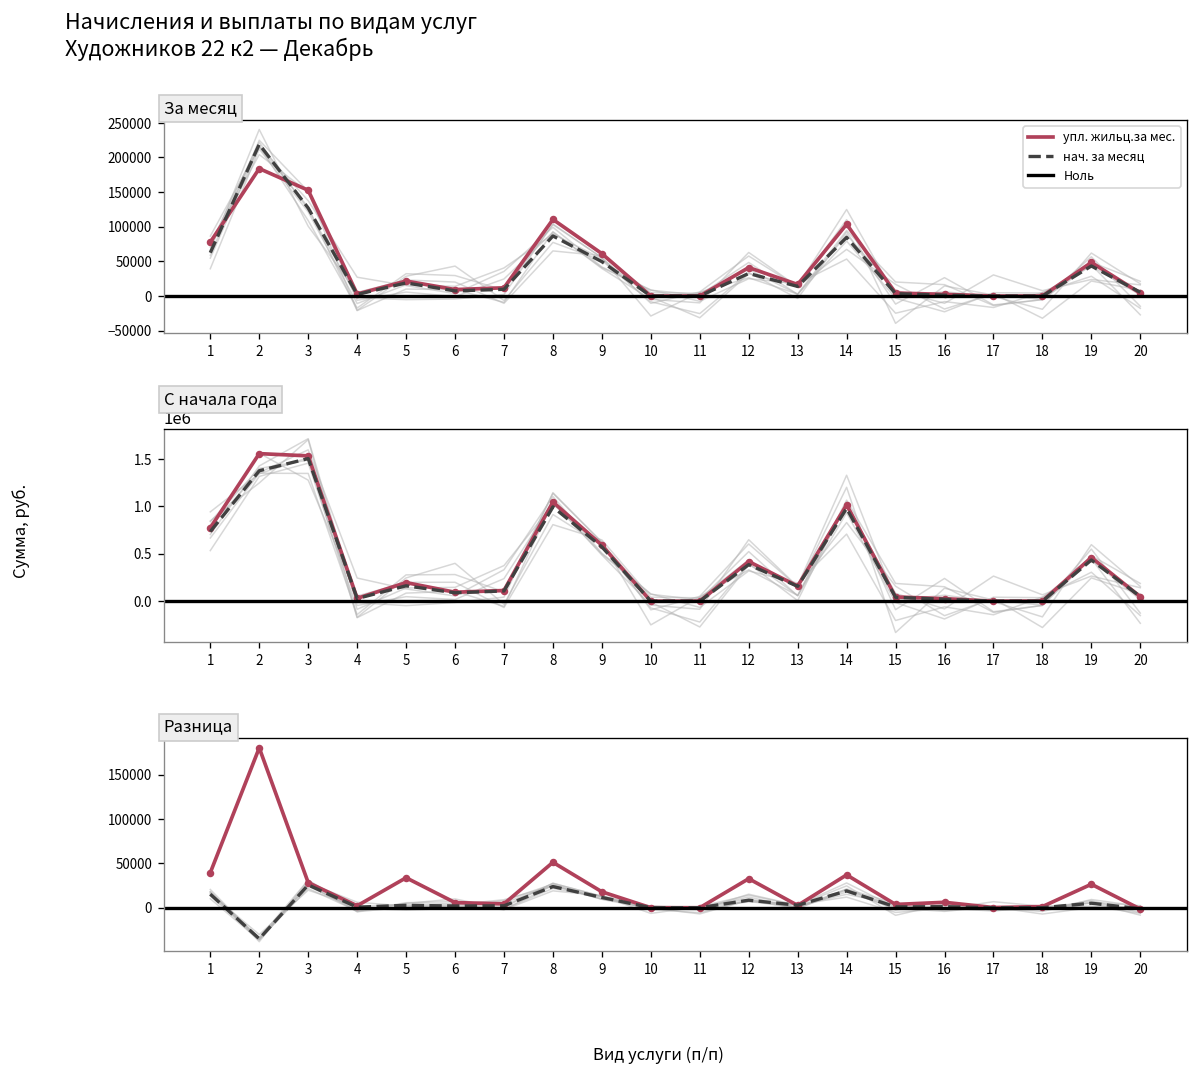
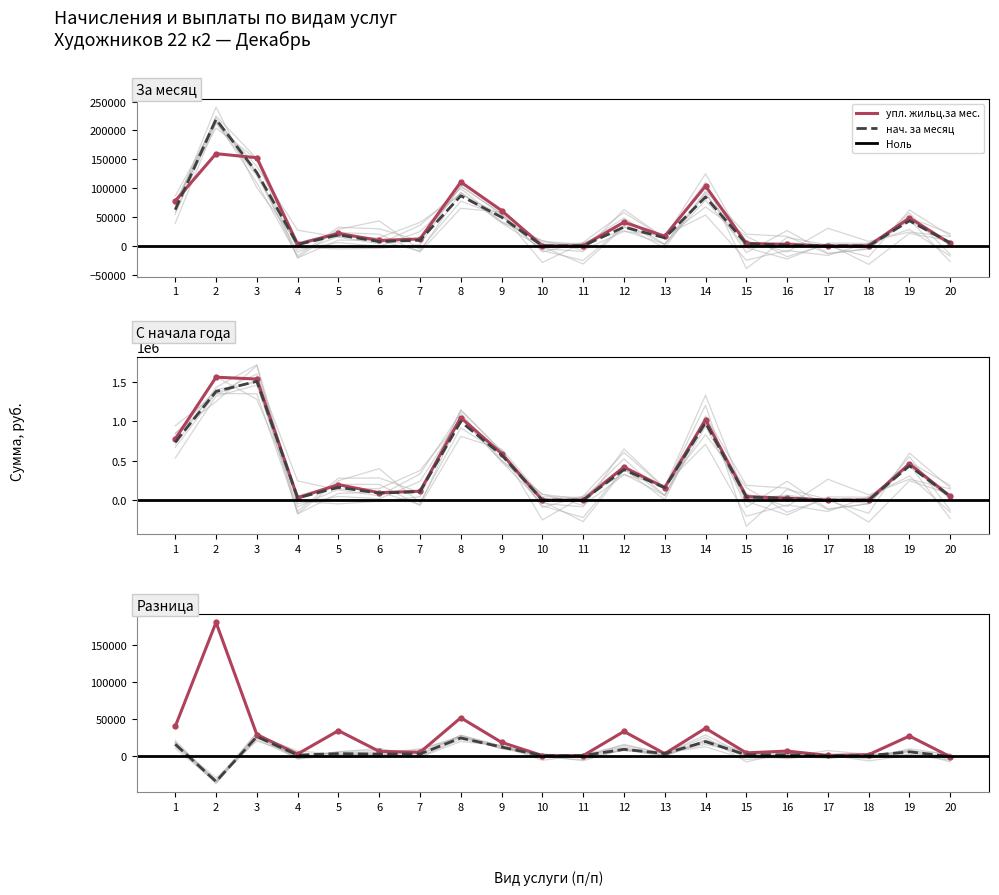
  {
    "За месяц": {
      "упл. жильц.за мес.": {
-       "2": 180000,
+       "2": 160000,
        "8": 110000,
        "14": 100000
      }
    }
  }
